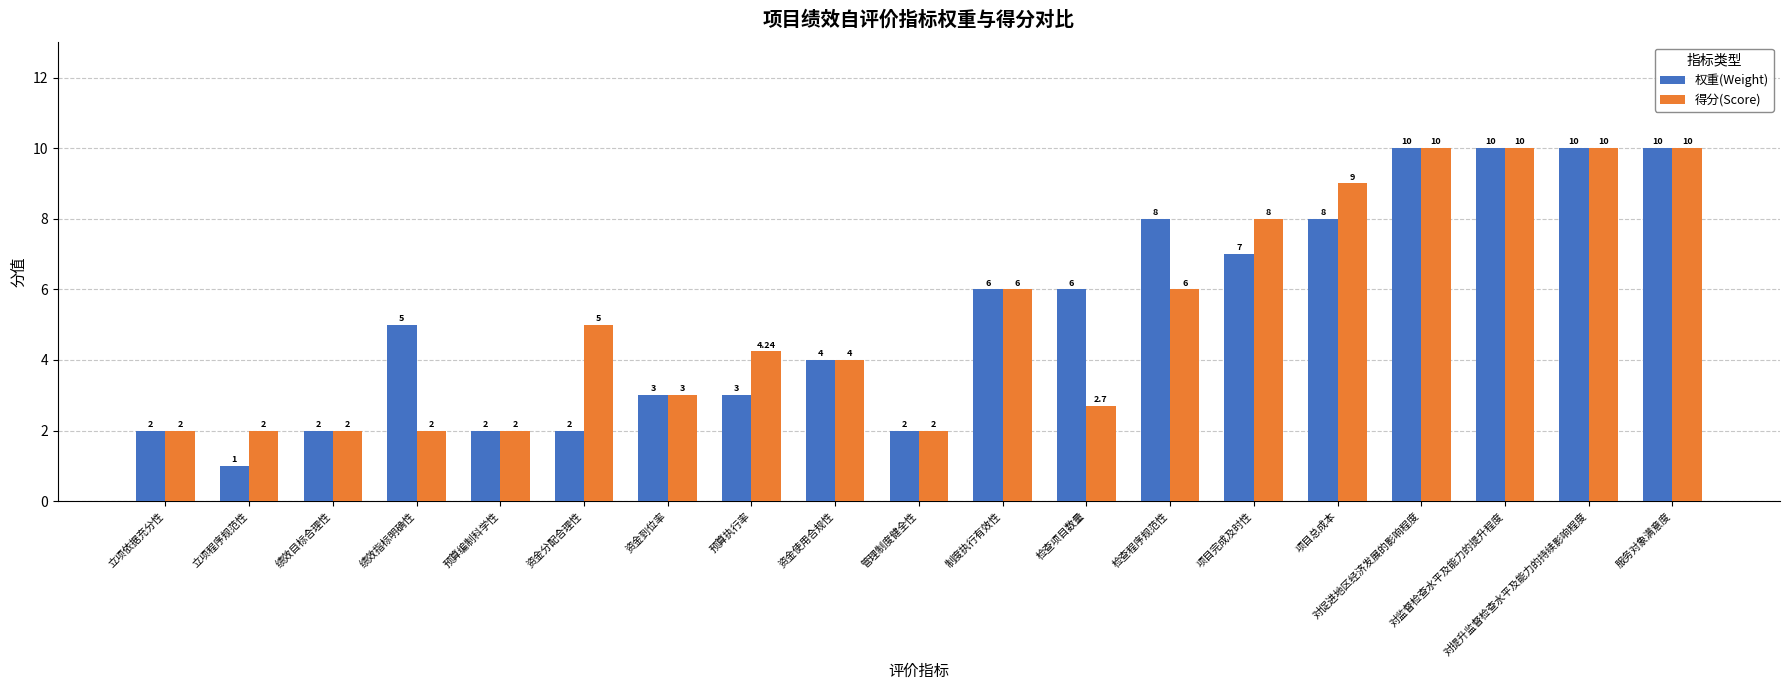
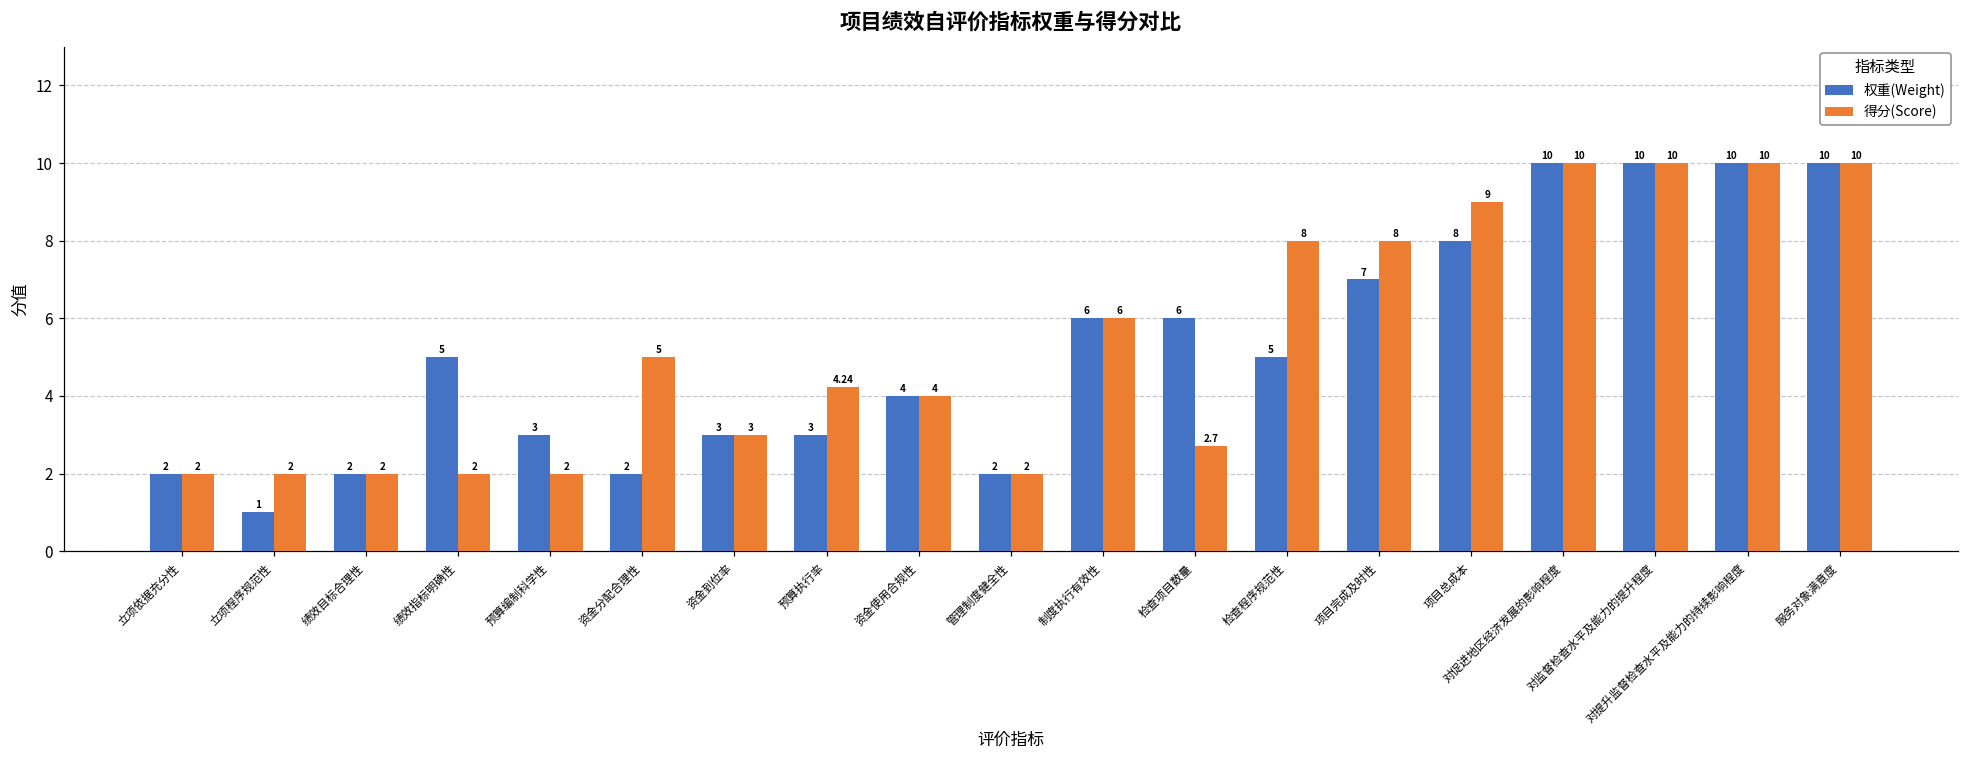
  {
    "权重(Weight)": {
      "立项依据充分性": 2,
      "立项程序规范性": 1,
      "绩效目标合理性": 2,
      "绩效指标明确性": 5,
-     "预算编制科学性": 2,
+     "预算编制科学性": 3,
      "资金分配合理性": 2,
      "资金到位率": 3,
      "预算执行率": 3,
      "资金使用合规性": 4,
      "管理制度健全性": 2,
      "制度执行有效性": 6,
      "检查项目数量": 6,
-     "检查程序规范性": 8,
+     "检查程序规范性": 5,
      "项目完成及时性": 7,
      "项目总成本": 8,
      "对促进地区经济发展的影响程度": 10,
      "对监督检查水平及能力的提升程度": 10,
      "对提升监督检查水平及能力的持续影响程度": 10,
      "服务对象满意度": 10
    },
    "得分(Score)": {
      "立项依据充分性": 2,
      "立项程序规范性": 2,
      "绩效目标合理性": 2,
      "绩效指标明确性": 2,
      "预算编制科学性": 2,
      "资金分配合理性": 5,
      "资金到位率": 3,
      "预算执行率": 4.24,
      "资金使用合规性": 4,
      "管理制度健全性": 2,
      "制度执行有效性": 6,
      "检查项目数量": 2.7,
-     "检查程序规范性": 6,
+     "检查程序规范性": 8,
      "项目完成及时性": 8,
      "项目总成本": 9,
      "对促进地区经济发展的影响程度": 10,
      "对监督检查水平及能力的提升程度": 10,
      "对提升监督检查水平及能力的持续影响程度": 10,
      "服务对象满意度": 10
    }
  }
